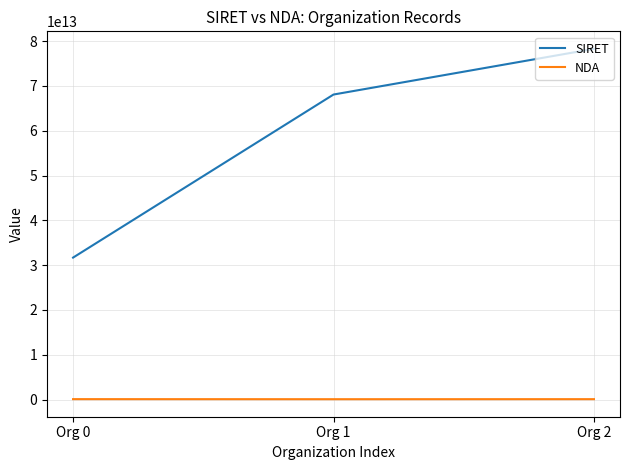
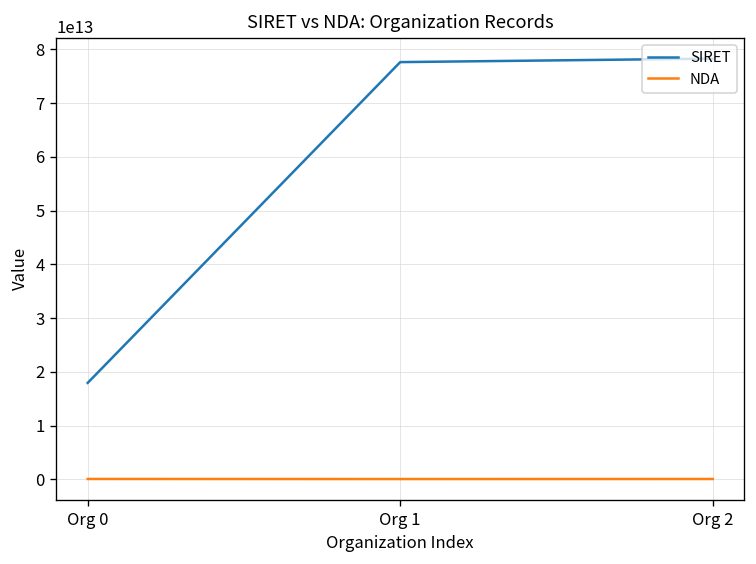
  {
    "SIRET": {
-     "Org 0": 32000000000000,
-     "Org 1": 68000000000000
+     "Org 0": 18000000000000,
+     "Org 1": 78000000000000
    },
    "NDA": {
      "Org 0": 0,
      "Org 1": 0,
      "Org 2": 0
    }
  }
